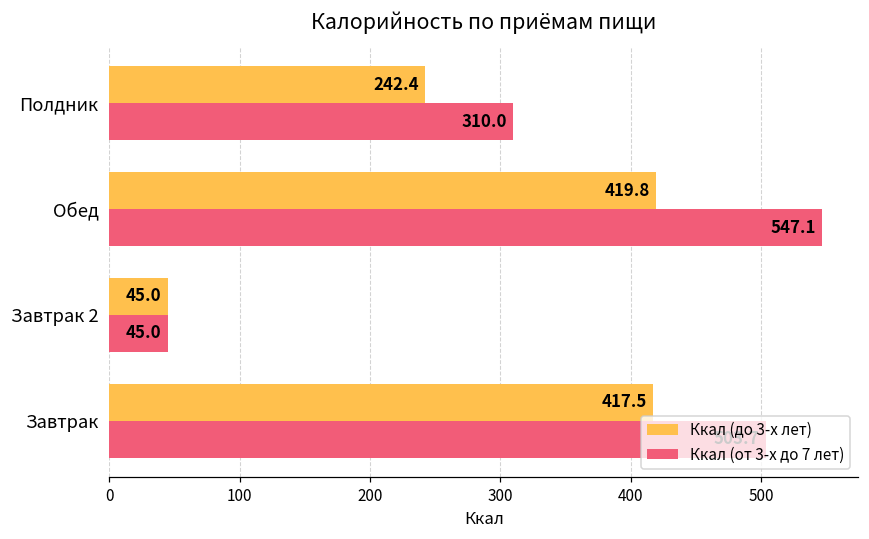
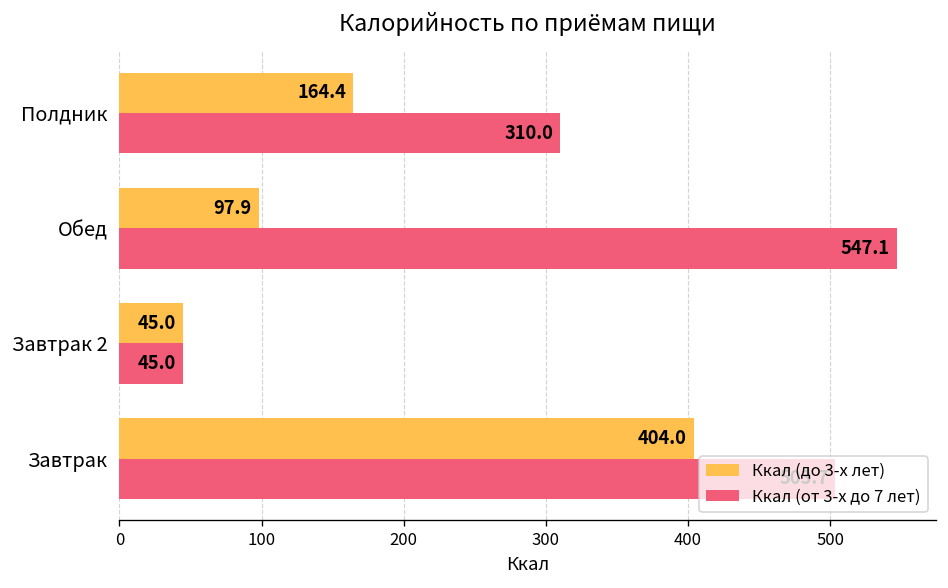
  {
    "Ккал (до 3-х лет)": {
-     "Полдник": 242.4,
-     "Обед": 419.8,
+     "Полдник": 164.4,
+     "Обед": 97.9,
      "Завтрак 2": 45.0,
-     "Завтрак": 417.5
+     "Завтрак": 404.0
    },
    "Ккал (от 3-х до 7 лет)": {
      "Полдник": 310.0,
      "Обед": 547.1,
      "Завтрак 2": 45.0
    }
  }
